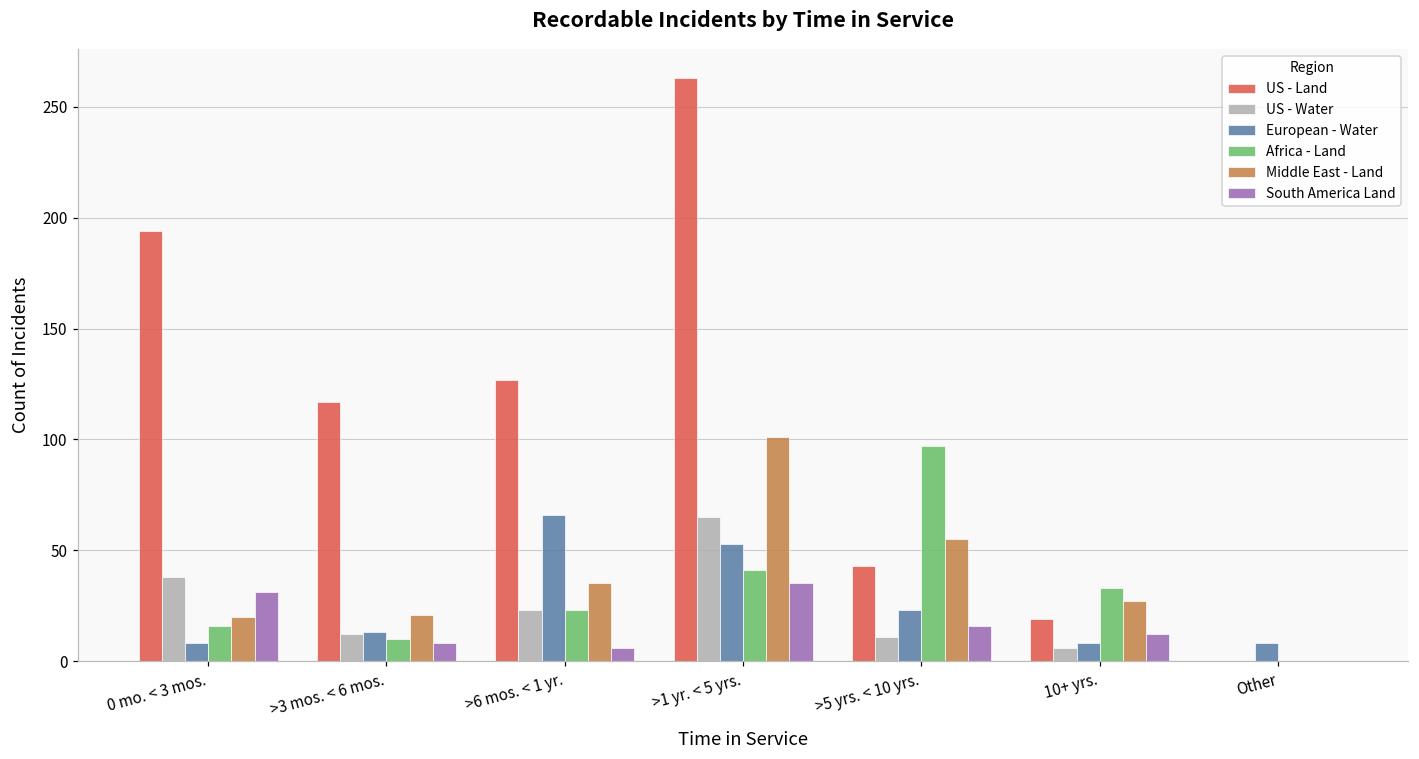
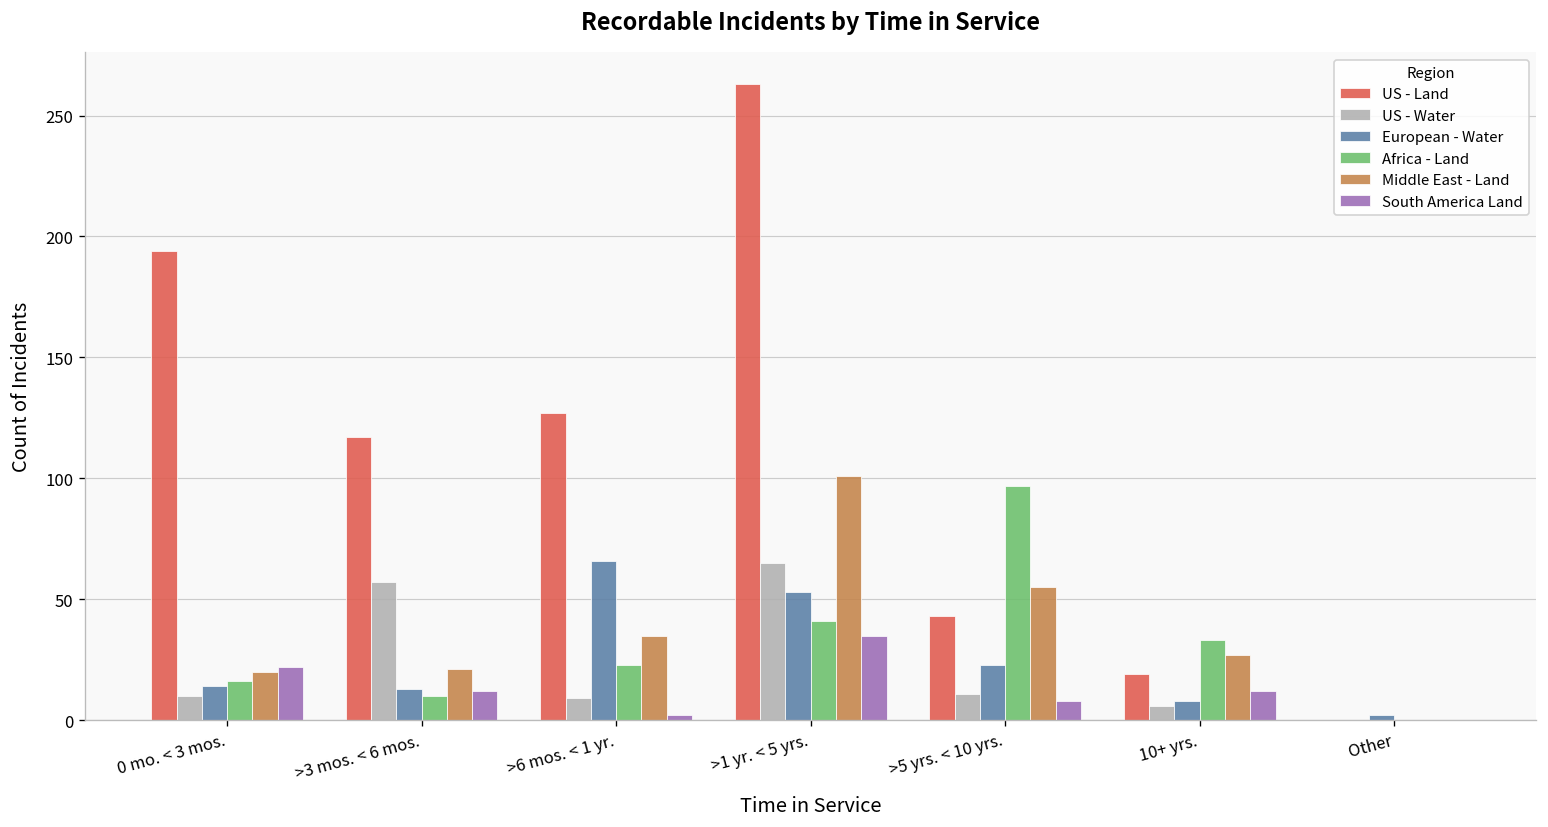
  {
    "US - Water": {
-     "0 mo. < 3 mos.": 38,
-     ">3 mos. < 6 mos.": 12,
-     ">6 mos. < 1 yr.": 23,
+     "0 mo. < 3 mos.": 10,
+     ">3 mos. < 6 mos.": 57,
+     ">6 mos. < 1 yr.": 9,
      ">1 yr. < 5 yrs.": 65,
      ">5 yrs. < 10 yrs.": 11,
      "10+ yrs.": 6,
      "Other": 0
    },
    "European - Water": {
-     "0 mo. < 3 mos.": 8,
+     "0 mo. < 3 mos.": 14,
      ">3 mos. < 6 mos.": 13,
      ">6 mos. < 1 yr.": 66,
      ">1 yr. < 5 yrs.": 53,
      ">5 yrs. < 10 yrs.": 23,
      "10+ yrs.": 8,
-     "Other": 8
+     "Other": 2
    },
    "Africa - Land": {
      "0 mo. < 3 mos.": 16,
      ">3 mos. < 6 mos.": 10,
      ">6 mos. < 1 yr.": 23,
      ">1 yr. < 5 yrs.": 41,
      ">5 yrs. < 10 yrs.": 97,
      "10+ yrs.": 33,
      "Other": 0
    },
    "South America Land": {
-     "0 mo. < 3 mos.": 31,
-     ">3 mos. < 6 mos.": 8,
-     ">6 mos. < 1 yr.": 6,
+     "0 mo. < 3 mos.": 22,
+     ">3 mos. < 6 mos.": 12,
+     ">6 mos. < 1 yr.": 2,
      ">1 yr. < 5 yrs.": 35,
-     ">5 yrs. < 10 yrs.": 16,
+     ">5 yrs. < 10 yrs.": 8,
      "10+ yrs.": 12,
      "Other": 0
    }
  }
